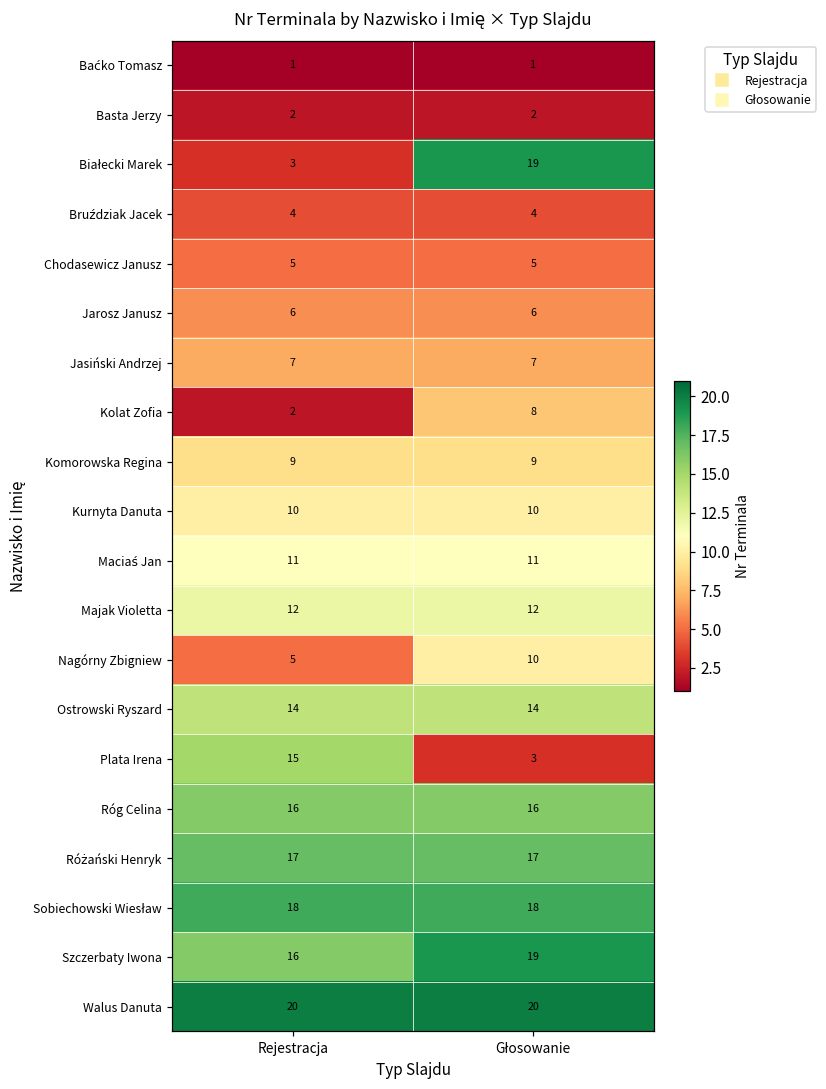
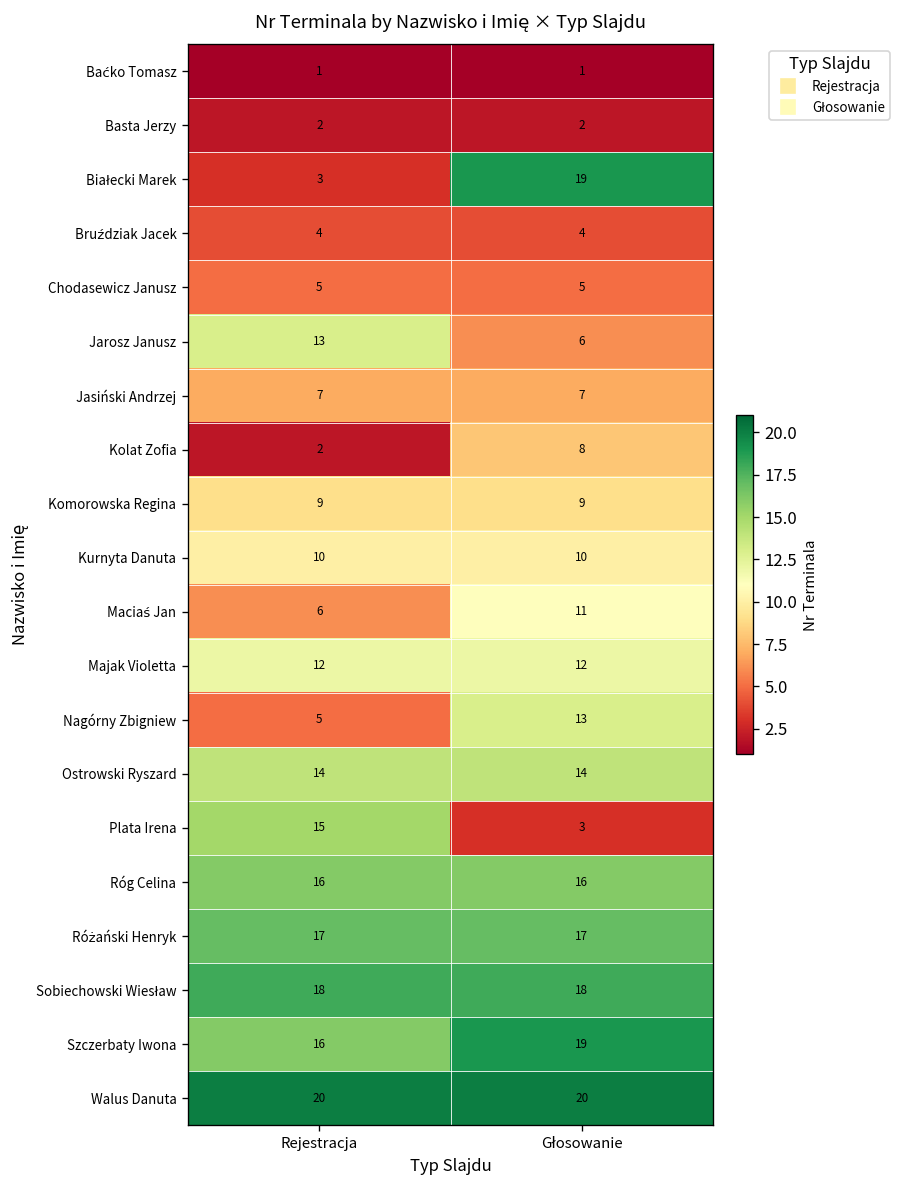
  {
    "Baćko Tomasz": {
      "Rejestracja": 1,
      "Głosowanie": 1
    },
    "Basta Jerzy": {
      "Rejestracja": 2,
      "Głosowanie": 2
    },
    "Białecki Marek": {
      "Rejestracja": 3,
      "Głosowanie": 19
    },
    "Bruździak Jacek": {
      "Rejestracja": 4,
      "Głosowanie": 4
    },
    "Chodasewicz Janusz": {
      "Rejestracja": 5,
      "Głosowanie": 5
    },
    "Jarosz Janusz": {
-     "Rejestracja": 6,
+     "Rejestracja": 13,
      "Głosowanie": 6
    },
    "Jasiński Andrzej": {
      "Rejestracja": 7,
      "Głosowanie": 7
    },
    "Kolat Zofia": {
      "Rejestracja": 2,
      "Głosowanie": 8
    },
    "Komorowska Regina": {
      "Rejestracja": 9,
      "Głosowanie": 9
    },
    "Kurnyta Danuta": {
      "Rejestracja": 10,
      "Głosowanie": 10
    },
    "Maciaś Jan": {
-     "Rejestracja": 11,
+     "Rejestracja": 6,
      "Głosowanie": 11
    },
    "Majak Violetta": {
      "Rejestracja": 12,
      "Głosowanie": 12
    },
    "Nagórny Zbigniew": {
      "Rejestracja": 5,
-     "Głosowanie": 10
+     "Głosowanie": 13
    },
    "Ostrowski Ryszard": {
      "Rejestracja": 14,
      "Głosowanie": 14
    },
    "Plata Irena": {
      "Rejestracja": 15,
      "Głosowanie": 3
    },
    "Róg Celina": {
      "Rejestracja": 16,
      "Głosowanie": 16
    },
    "Różański Henryk": {
      "Rejestracja": 17,
      "Głosowanie": 17
    },
    "Sobiechowski Wiesław": {
      "Rejestracja": 18,
      "Głosowanie": 18
    },
    "Szczerbaty Iwona": {
      "Rejestracja": 16,
      "Głosowanie": 19
    },
    "Walus Danuta": {
      "Rejestracja": 20,
      "Głosowanie": 20
    }
  }
